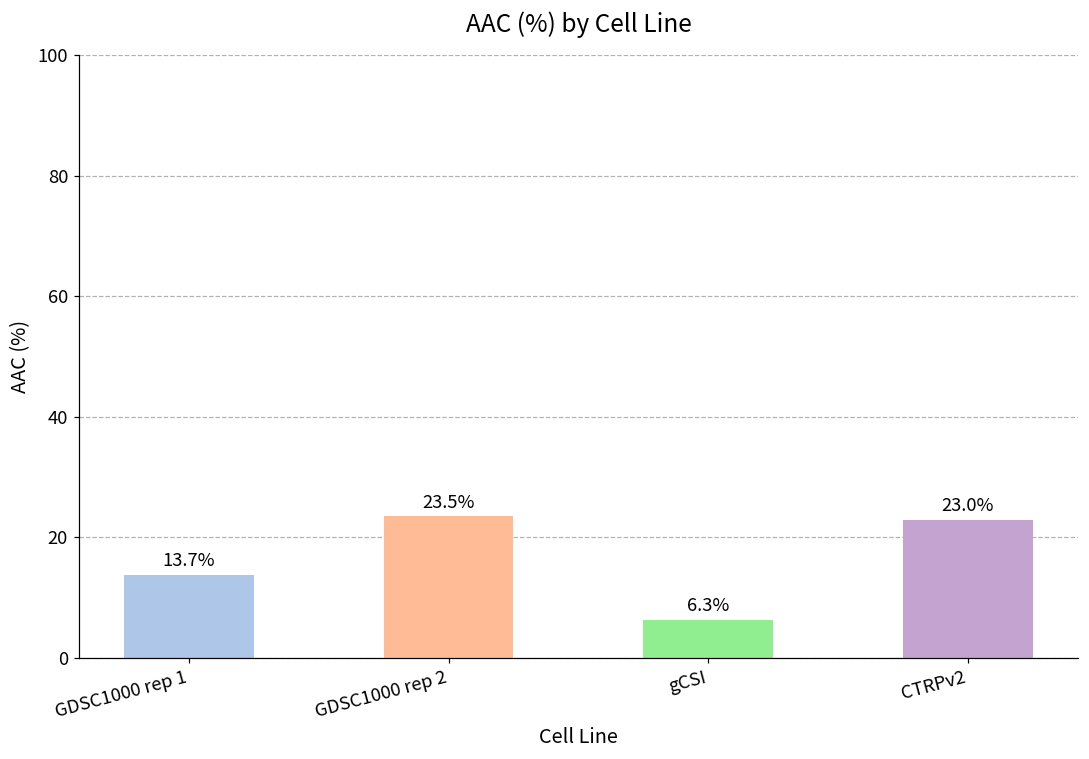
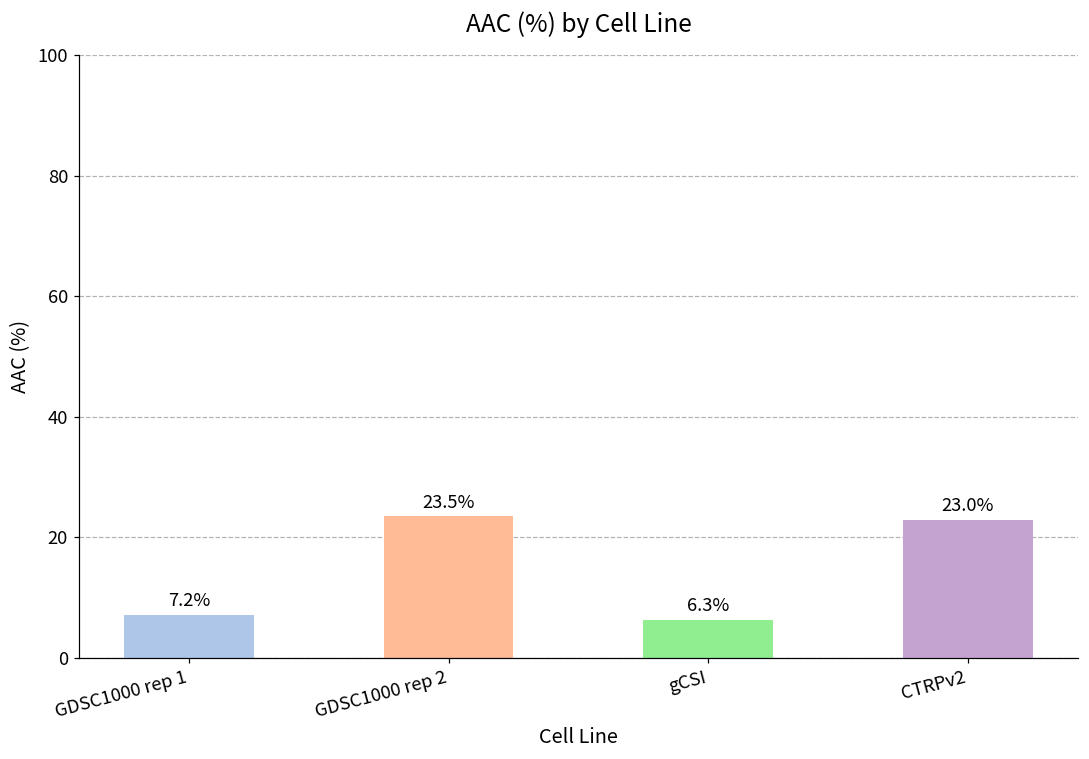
  {
-   "GDSC1000 rep 1": "13.7%",
+   "GDSC1000 rep 1": "7.2%",
    "GDSC1000 rep 2": "23.5%",
    "gCSI": "6.3%",
    "CTRPv2": "23.0%"
  }
